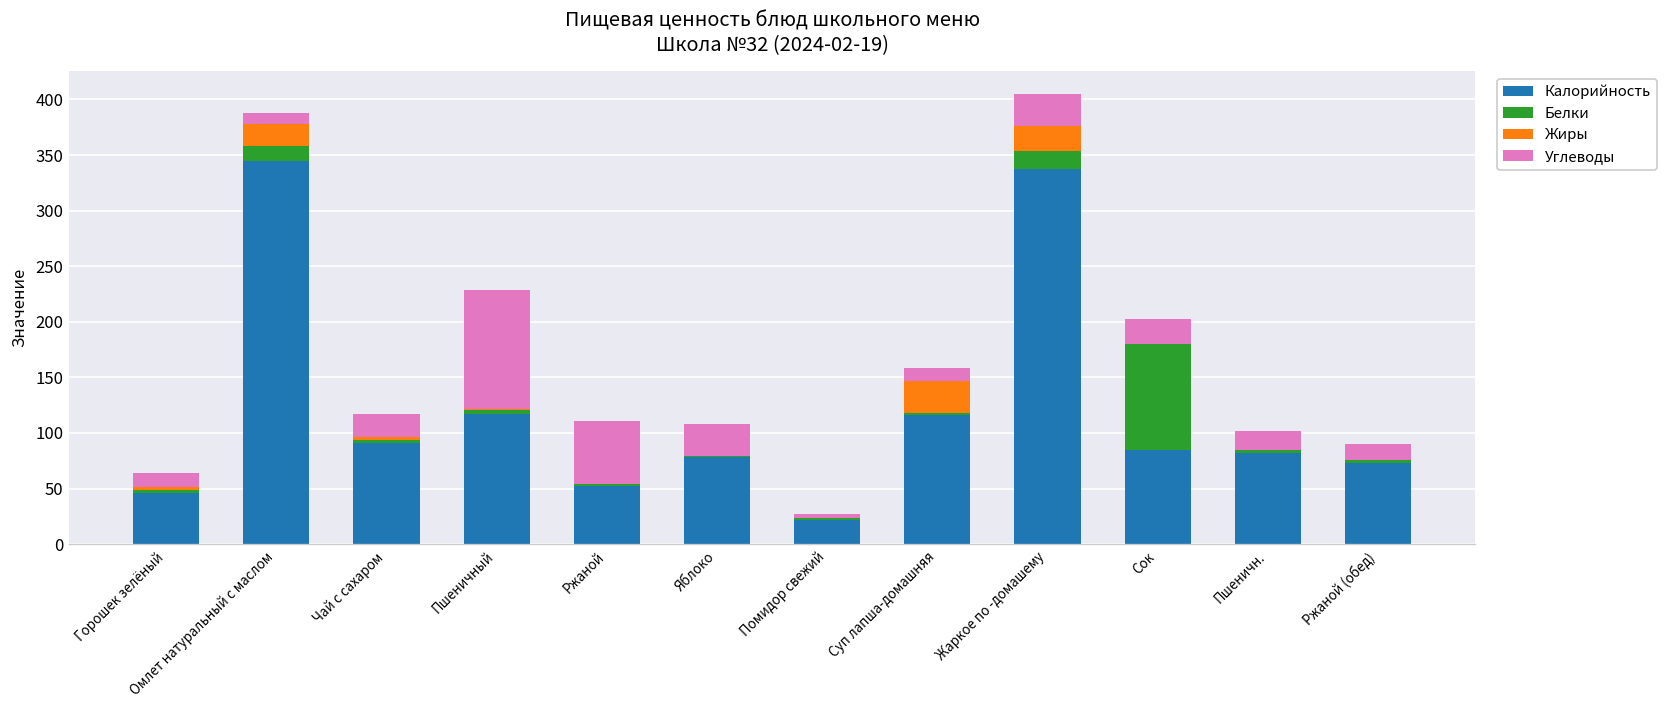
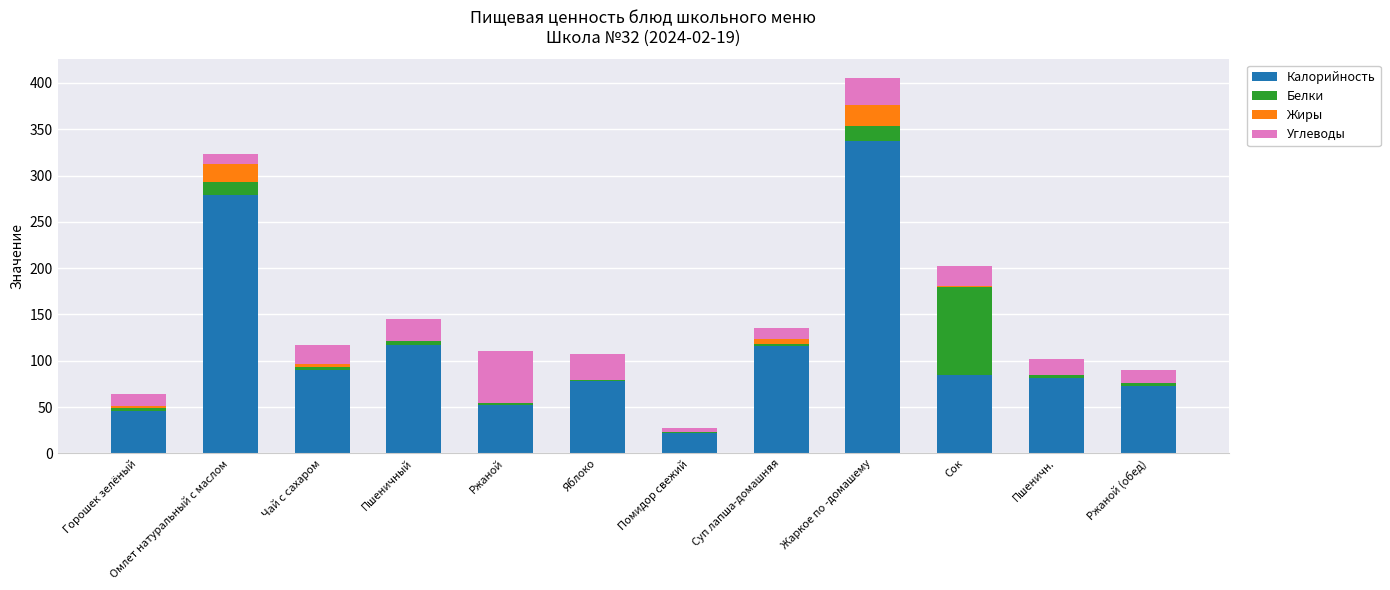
  {
    "Калорийность": {
      "Горошек зелёный": 50,
-     "Омлет натуральный с маслом": 340,
+     "Омлет натуральный с маслом": 280,
      "Чай с сахаром": 90,
      "Пшеничный": 120,
      "Ржаной": 50,
      "Яблоко": 80,
      "Помидор свежий": 20,
      "Суп лапша-домашняя": 120,
      "Жаркое по -домашему": 340,
      "Сок": 80,
      "Пшеничн.": 80,
      "Ржаной (обед)": 70
    },
    "Белки": {
      "Горошек зелёный": 0,
      "Омлет натуральный с маслом": 10,
      "Чай с сахаром": 0,
      "Пшеничный": 0,
      "Жаркое по -домашему": 20,
      "Сок": 100,
      "Пшеничн.": 0,
      "Ржаной (обед)": 0
    },
    "Жиры": {
      "Горошек зелёный": 0,
      "Омлет натуральный с маслом": 20,
-     "Суп лапша-домашняя": 30,
+     "Суп лапша-домашняя": 10,
      "Жаркое по -домашему": 20
    },
    "Углеводы": {
      "Горошек зелёный": 10,
      "Омлет натуральный с маслом": 10,
      "Чай с сахаром": 20,
-     "Пшеничный": 110,
+     "Пшеничный": 20,
      "Ржаной": 60,
      "Яблоко": 30,
      "Помидор свежий": 0,
      "Суп лапша-домашняя": 10,
      "Жаркое по -домашему": 30,
      "Сок": 20,
      "Пшеничн.": 20,
      "Ржаной (обед)": 10
    }
  }
